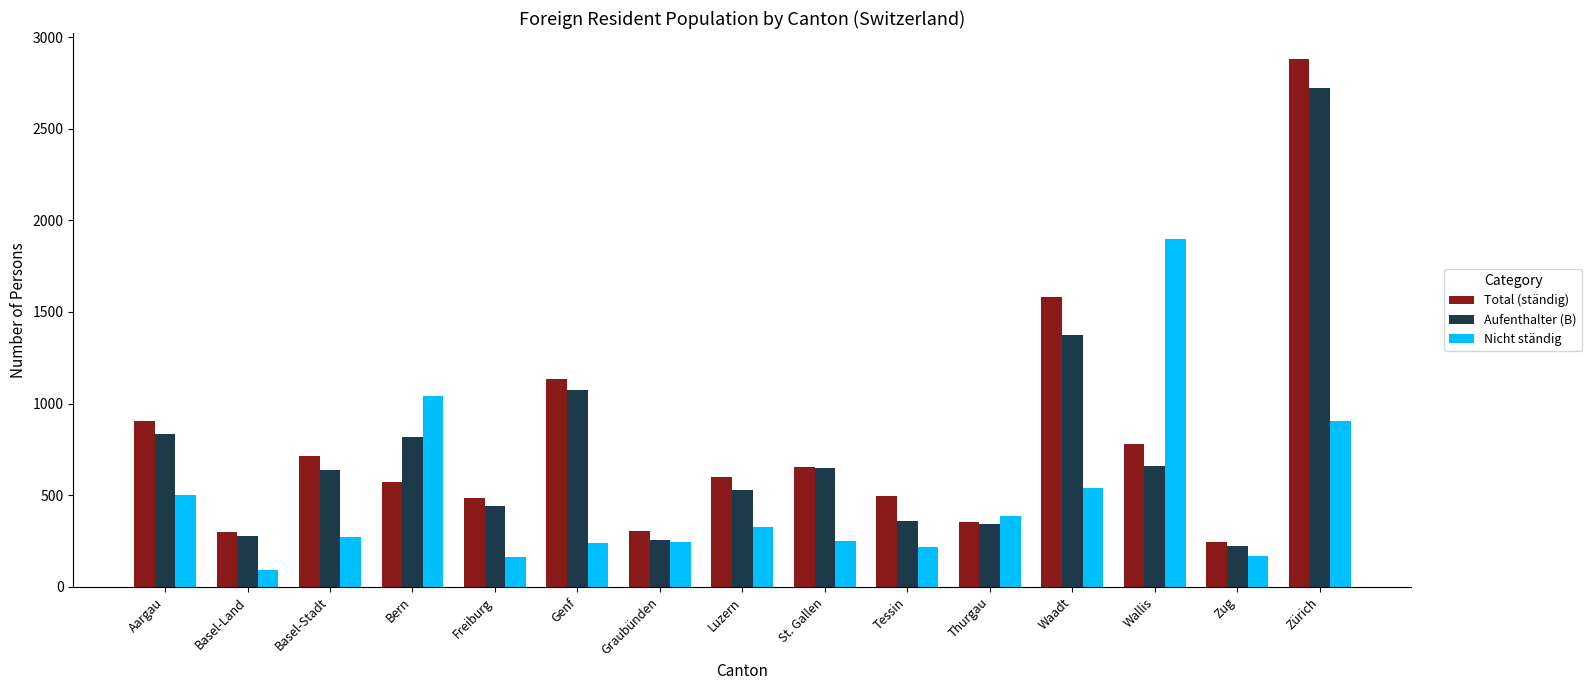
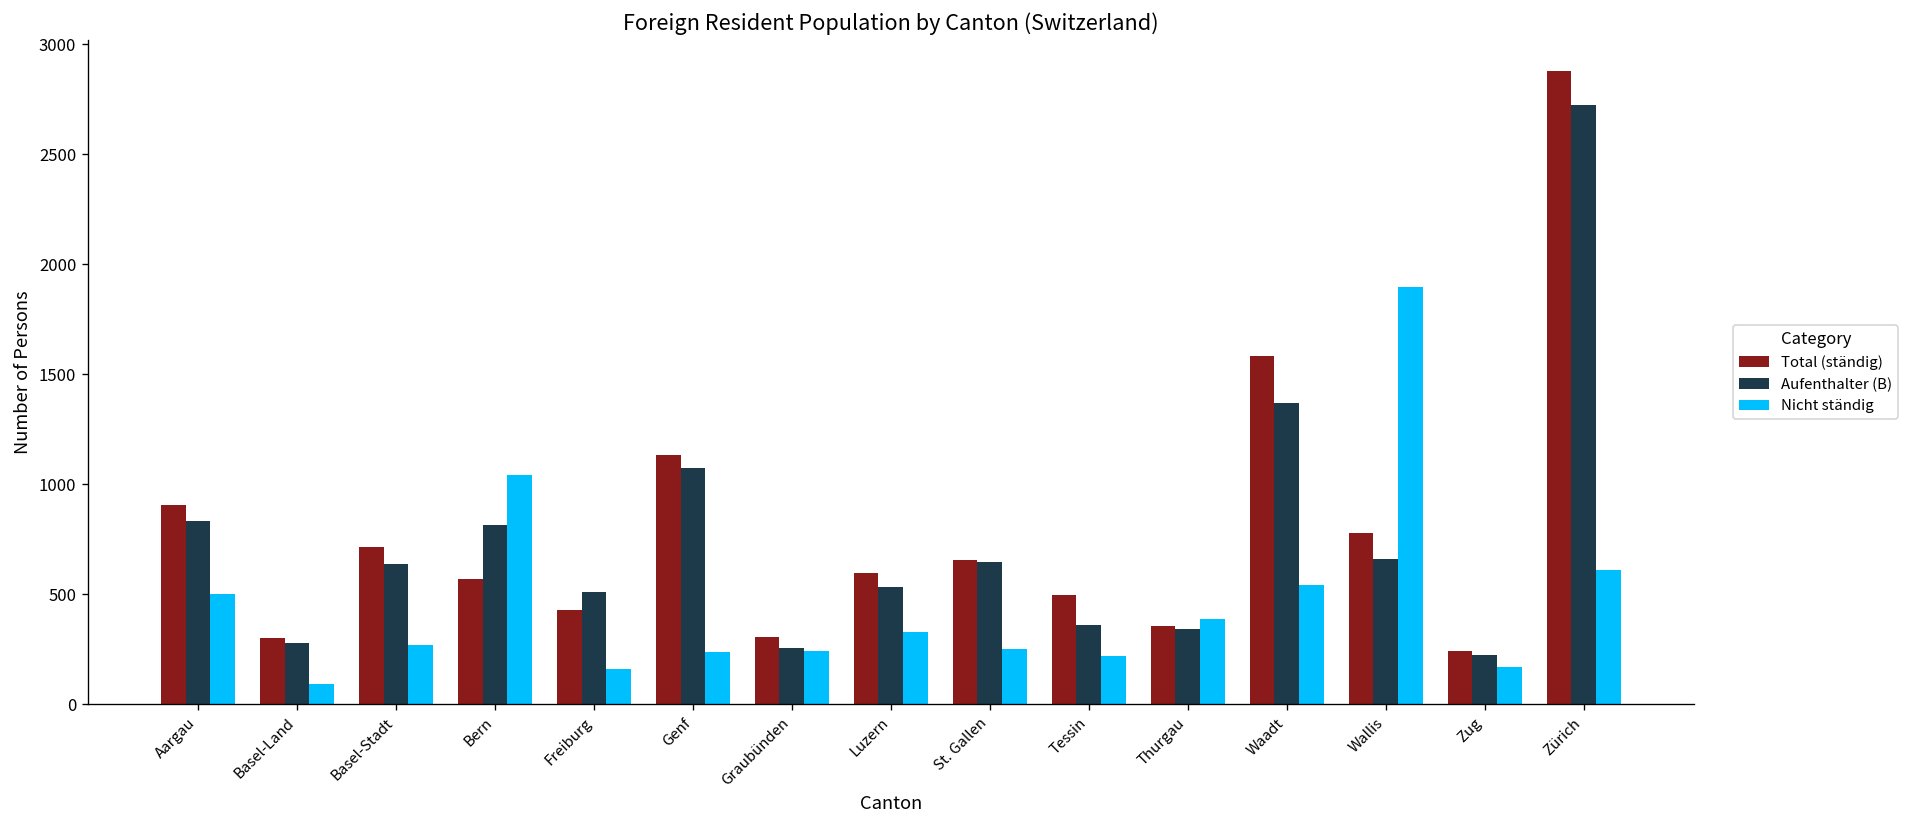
  {
    "Total (ständig)": {
      "Aargau": 910,
      "Basel-Land": 300,
      "Basel-Stadt": 720,
      "Bern": 570,
-     "Freiburg": 490,
+     "Freiburg": 430,
      "Genf": 1130,
      "Graubünden": 310,
      "Luzern": 600,
      "St. Gallen": 660,
      "Tessin": 500,
      "Thurgau": 360,
      "Waadt": 1580,
      "Wallis": 780,
      "Zug": 240,
      "Zürich": 2880
    },
    "Aufenthalter (B)": {
      "Aargau": 830,
      "Basel-Land": 280,
      "Basel-Stadt": 640,
      "Bern": 820,
-     "Freiburg": 440,
+     "Freiburg": 510,
      "Genf": 1070,
      "Graubünden": 260,
      "Luzern": 530,
      "St. Gallen": 650,
      "Tessin": 360,
      "Thurgau": 340,
      "Waadt": 1370,
      "Wallis": 660,
      "Zug": 220,
      "Zürich": 2720
    },
    "Nicht ständig": {
      "Aargau": 500,
      "Basel-Land": 90,
      "Basel-Stadt": 270,
      "Bern": 1040,
      "Freiburg": 160,
      "Genf": 240,
      "Graubünden": 240,
      "Luzern": 330,
      "St. Gallen": 250,
      "Tessin": 220,
      "Thurgau": 390,
      "Waadt": 540,
      "Wallis": 1900,
      "Zug": 170,
-     "Zürich": 900
+     "Zürich": 610
    }
  }
